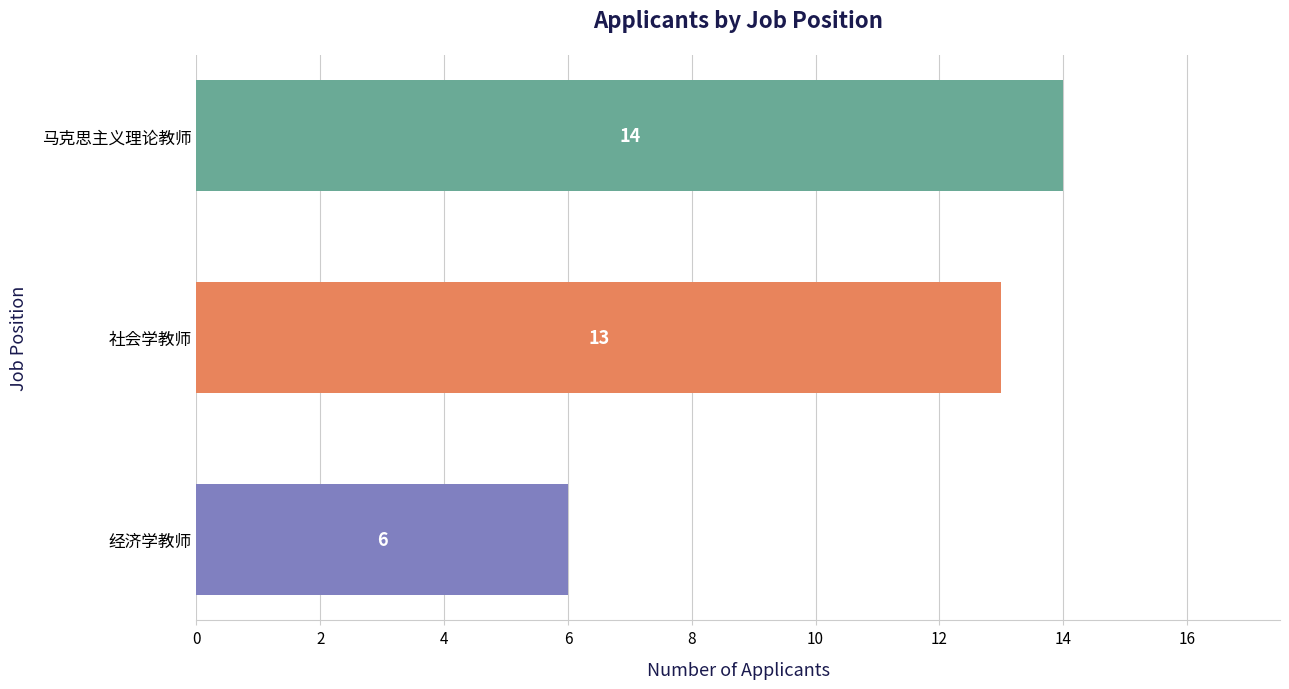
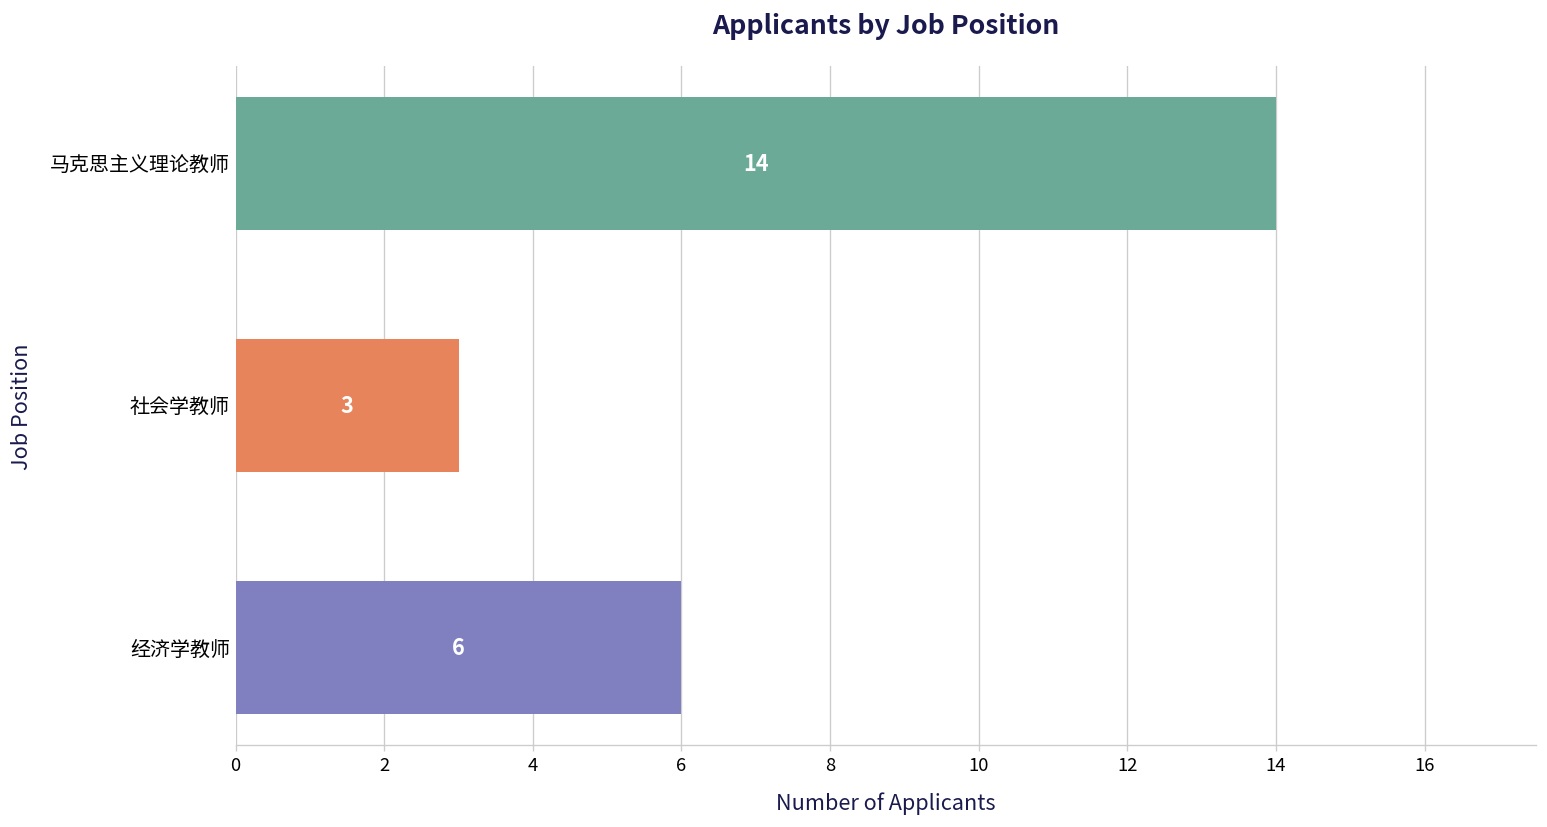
  {
    "马克思主义理论教师": 14,
-   "社会学教师": 13,
+   "社会学教师": 3,
    "经济学教师": 6
  }
